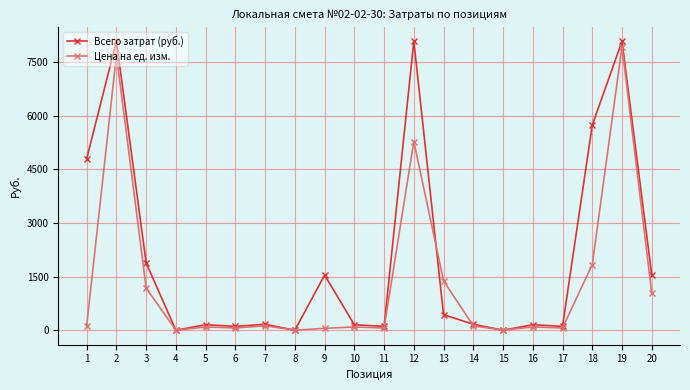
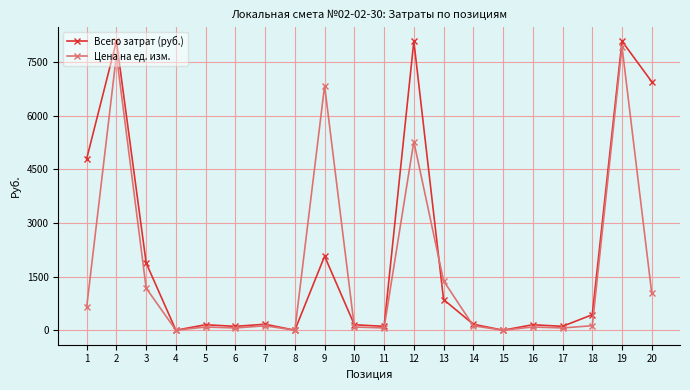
  {
    "Всего затрат (руб.)": {
      "1": 4800,
      "3": 1900,
-     "9": 1500,
+     "9": 2100,
      "12": 8100,
-     "13": 400,
-     "18": 5700,
+     "13": 900,
+     "18": 400,
      "19": 8100,
-     "20": 1500
+     "20": 7000
    },
    "Цена на ед. изм.": {
-     "1": 100,
+     "1": 700,
      "3": 1200,
-     "9": 100,
+     "9": 6800,
      "12": 5300,
      "13": 1400,
-     "18": 1800,
+     "18": 100,
      "19": 7900,
      "20": 1000
    }
  }
